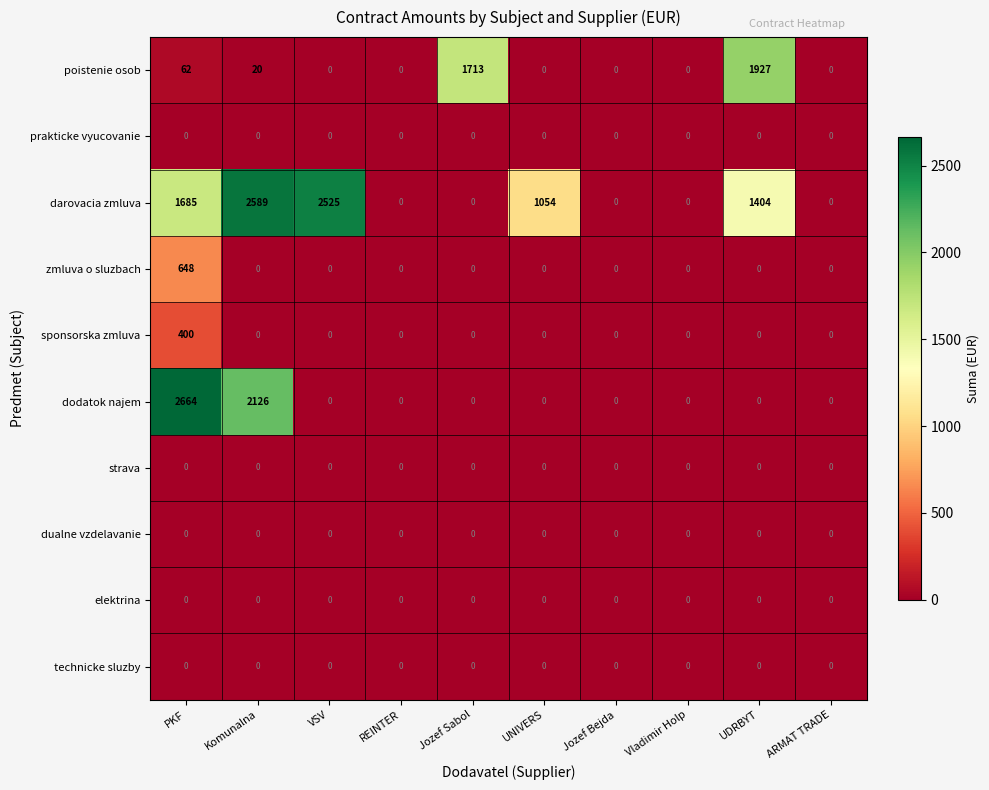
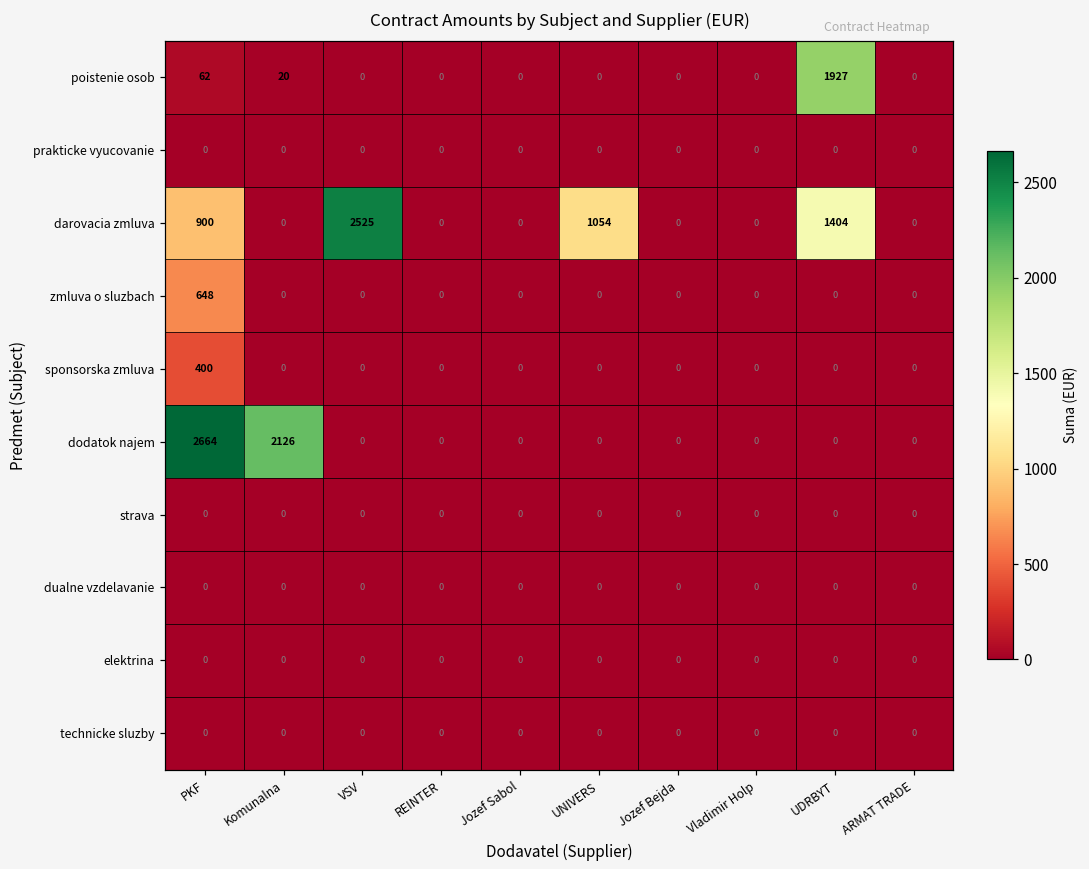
  {
    "poistenie osob": {
      "PKF": 62,
      "Komunalna": 20,
      "VSV": 0,
      "REINTER": 0,
-     "Jozef Sabol": 1713,
+     "Jozef Sabol": 0,
      "UNIVERS": 0,
      "Jozef Bejda": 0,
      "Vladimir Holp": 0,
      "UDRBYT": 1927,
      "ARMAT TRADE": 0
    },
    "prakticke vyucovanie": {
      "PKF": 0,
      "Komunalna": 0,
      "VSV": 0,
      "REINTER": 0,
      "Jozef Sabol": 0,
      "UNIVERS": 0,
      "Jozef Bejda": 0,
      "Vladimir Holp": 0,
      "UDRBYT": 0,
      "ARMAT TRADE": 0
    },
    "darovacia zmluva": {
-     "PKF": 1685,
-     "Komunalna": 2589,
+     "PKF": 900,
+     "Komunalna": 0,
      "VSV": 2525,
      "REINTER": 0,
      "Jozef Sabol": 0,
      "UNIVERS": 1054,
      "Jozef Bejda": 0,
      "Vladimir Holp": 0,
      "UDRBYT": 1404,
      "ARMAT TRADE": 0
    },
    "zmluva o sluzbach": {
      "PKF": 648,
      "Komunalna": 0,
      "VSV": 0,
      "REINTER": 0,
      "Jozef Sabol": 0,
      "UNIVERS": 0,
      "Jozef Bejda": 0,
      "Vladimir Holp": 0,
      "UDRBYT": 0,
      "ARMAT TRADE": 0
    },
    "sponsorska zmluva": {
      "PKF": 400,
      "Komunalna": 0,
      "VSV": 0,
      "REINTER": 0,
      "Jozef Sabol": 0,
      "UNIVERS": 0,
      "Jozef Bejda": 0,
      "Vladimir Holp": 0,
      "UDRBYT": 0,
      "ARMAT TRADE": 0
    },
    "dodatok najem": {
      "PKF": 2664,
      "Komunalna": 2126,
      "VSV": 0,
      "REINTER": 0,
      "Jozef Sabol": 0,
      "UNIVERS": 0,
      "Jozef Bejda": 0,
      "Vladimir Holp": 0,
      "UDRBYT": 0,
      "ARMAT TRADE": 0
    },
    "strava": {
      "PKF": 0,
      "Komunalna": 0,
      "VSV": 0,
      "REINTER": 0,
      "Jozef Sabol": 0,
      "UNIVERS": 0,
      "Jozef Bejda": 0,
      "Vladimir Holp": 0,
      "UDRBYT": 0,
      "ARMAT TRADE": 0
    },
    "dualne vzdelavanie": {
      "PKF": 0,
      "Komunalna": 0,
      "VSV": 0,
      "REINTER": 0,
      "Jozef Sabol": 0,
      "UNIVERS": 0,
      "Jozef Bejda": 0,
      "Vladimir Holp": 0,
      "UDRBYT": 0,
      "ARMAT TRADE": 0
    },
    "elektrina": {
      "PKF": 0,
      "Komunalna": 0,
      "VSV": 0,
      "REINTER": 0,
      "Jozef Sabol": 0,
      "UNIVERS": 0,
      "Jozef Bejda": 0,
      "Vladimir Holp": 0,
      "UDRBYT": 0,
      "ARMAT TRADE": 0
    },
    "technicke sluzby": {
      "PKF": 0,
      "Komunalna": 0,
      "VSV": 0,
      "REINTER": 0,
      "Jozef Sabol": 0,
      "UNIVERS": 0,
      "Jozef Bejda": 0,
      "Vladimir Holp": 0,
      "UDRBYT": 0,
      "ARMAT TRADE": 0
    }
  }
